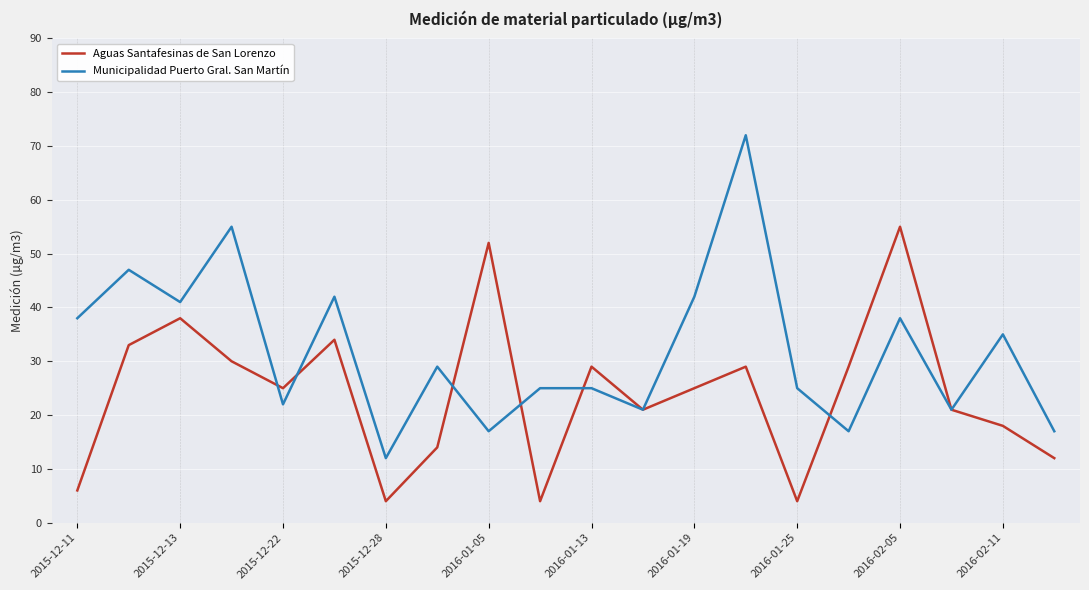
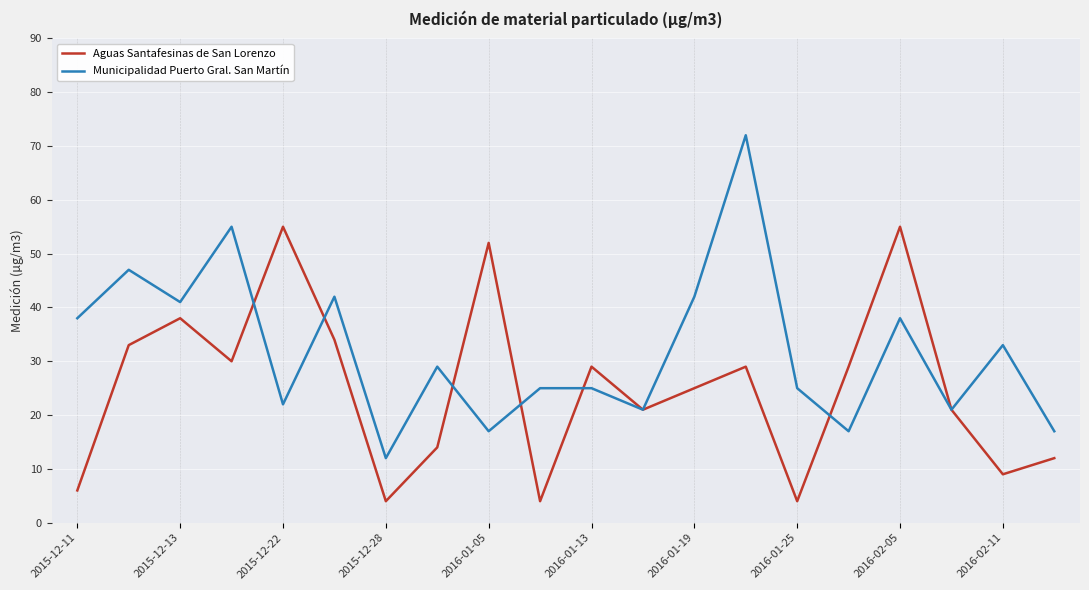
  {
    "Aguas Santafesinas de San Lorenzo": {
      "2015-12-11": 6,
      "2015-12-13": 38,
-     "2015-12-22": 25,
+     "2015-12-22": 55,
      "2015-12-28": 4,
      "2016-01-05": 52,
      "2016-01-13": 29,
      "2016-01-19": 25,
      "2016-01-25": 4,
      "2016-02-05": 55,
-     "2016-02-11": 18
+     "2016-02-11": 9
    },
    "Municipalidad Puerto Gral. San Martín": {
      "2015-12-11": 38,
      "2015-12-13": 41,
      "2015-12-22": 22,
      "2015-12-28": 12,
      "2016-01-05": 17,
      "2016-01-13": 25,
      "2016-01-19": 42,
      "2016-01-25": 25,
      "2016-02-05": 38,
-     "2016-02-11": 35
+     "2016-02-11": 33
    }
  }
